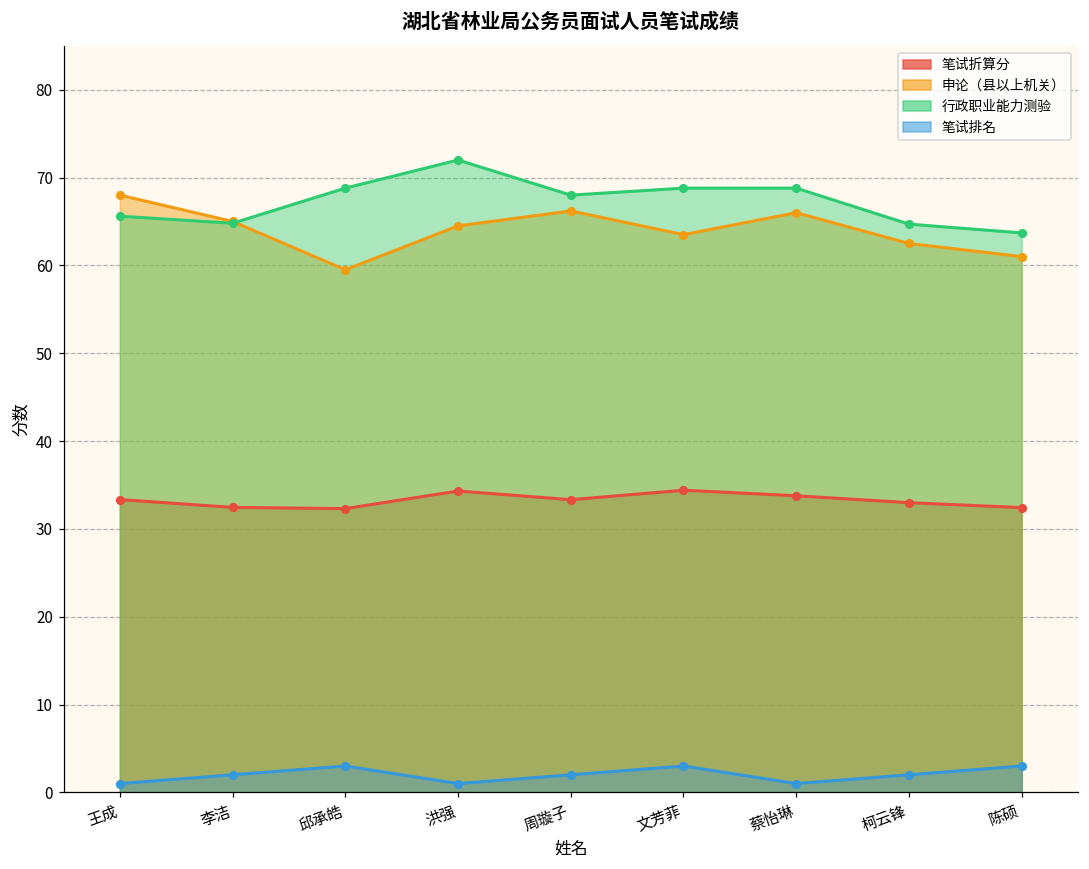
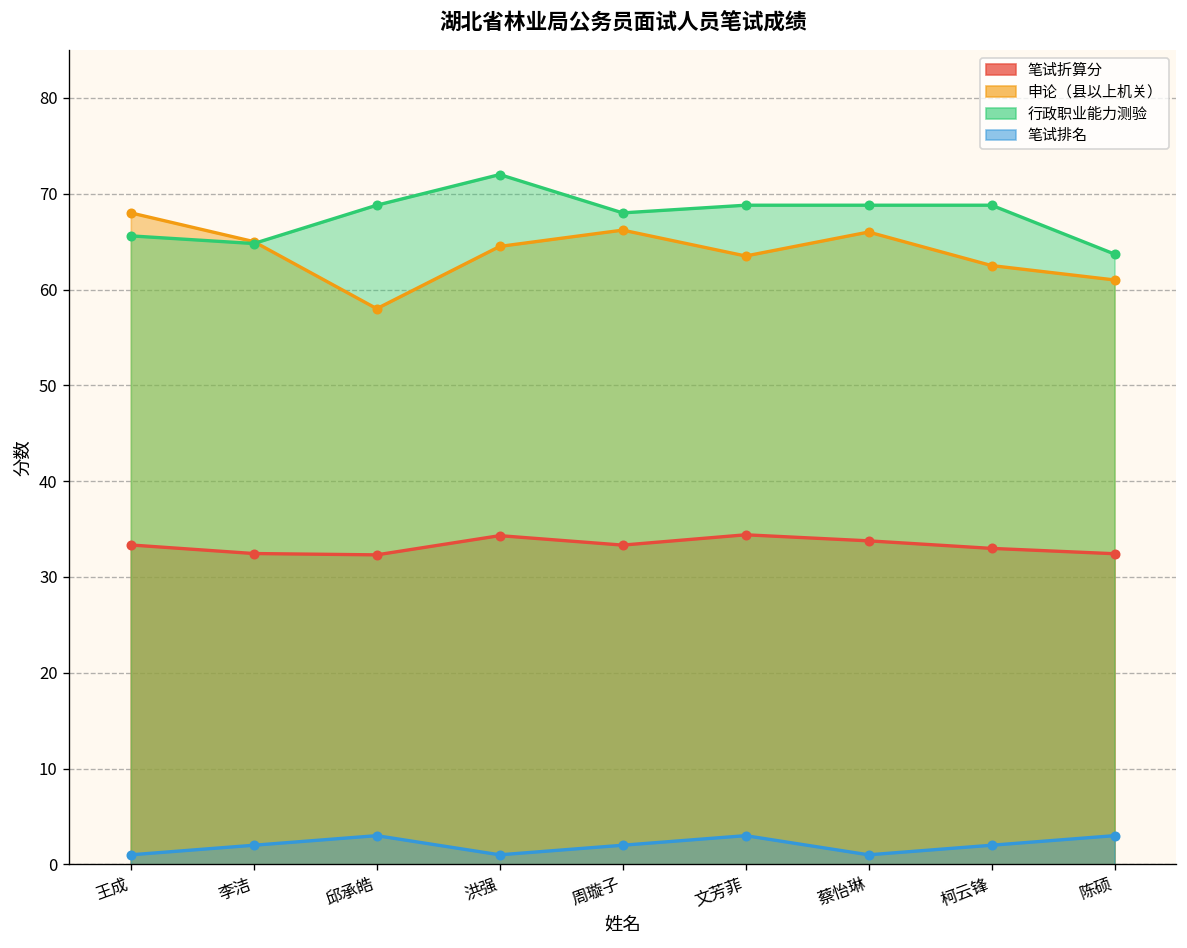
  {
    "笔试折算分": {
      "王成": 33,
      "李洁": 32,
      "邱承皓": 32,
      "洪强": 34,
      "周璇子": 33,
      "文芳菲": 34,
      "蔡怡琳": 34,
      "柯云锋": 33,
      "陈硕": 32
    },
    "申论（县以上机关）": {
      "王成": 68,
-     "邱承皓": 60,
+     "邱承皓": 58,
      "洪强": 65,
      "周璇子": 66,
      "文芳菲": 64,
      "蔡怡琳": 66,
      "柯云锋": 63,
      "陈硕": 61
    },
    "行政职业能力测验": {
      "王成": 66,
      "邱承皓": 69,
      "洪强": 72,
      "周璇子": 68,
      "文芳菲": 69,
      "蔡怡琳": 69,
-     "柯云锋": 65,
+     "柯云锋": 69,
      "陈硕": 64
    },
    "笔试排名": {
      "王成": 1,
      "李洁": 2,
      "邱承皓": 3,
      "洪强": 1,
      "周璇子": 2,
      "文芳菲": 3,
      "蔡怡琳": 1,
      "柯云锋": 2,
      "陈硕": 3
    }
  }
